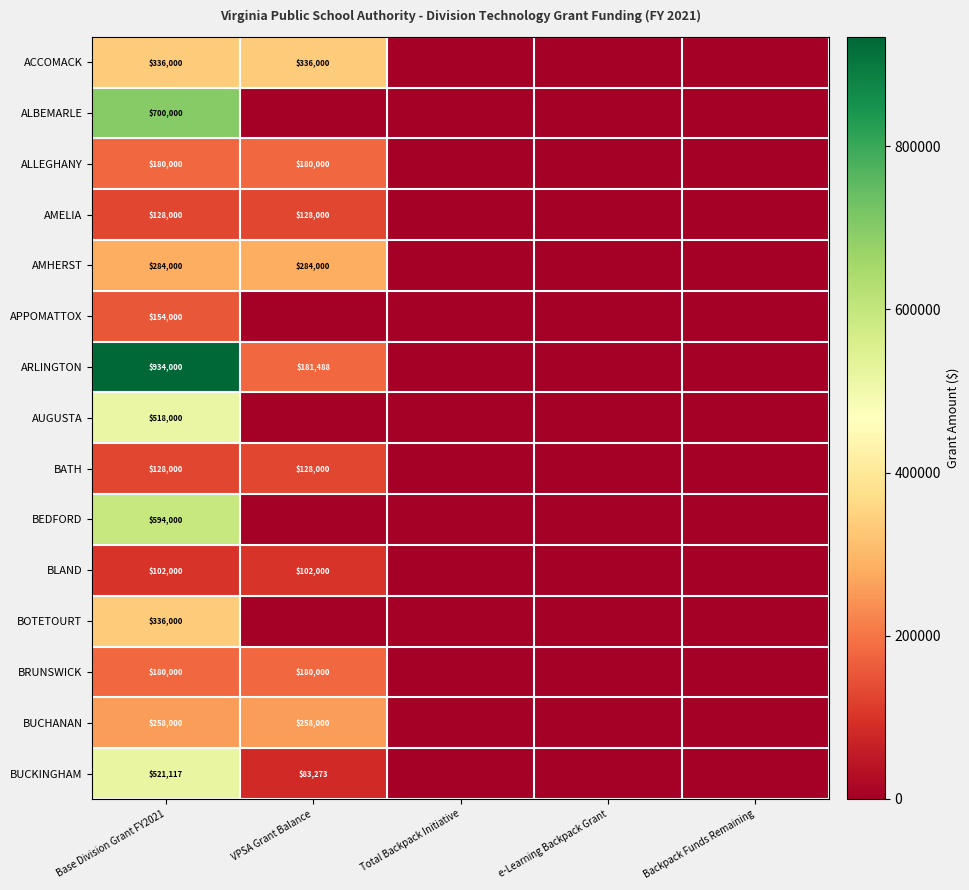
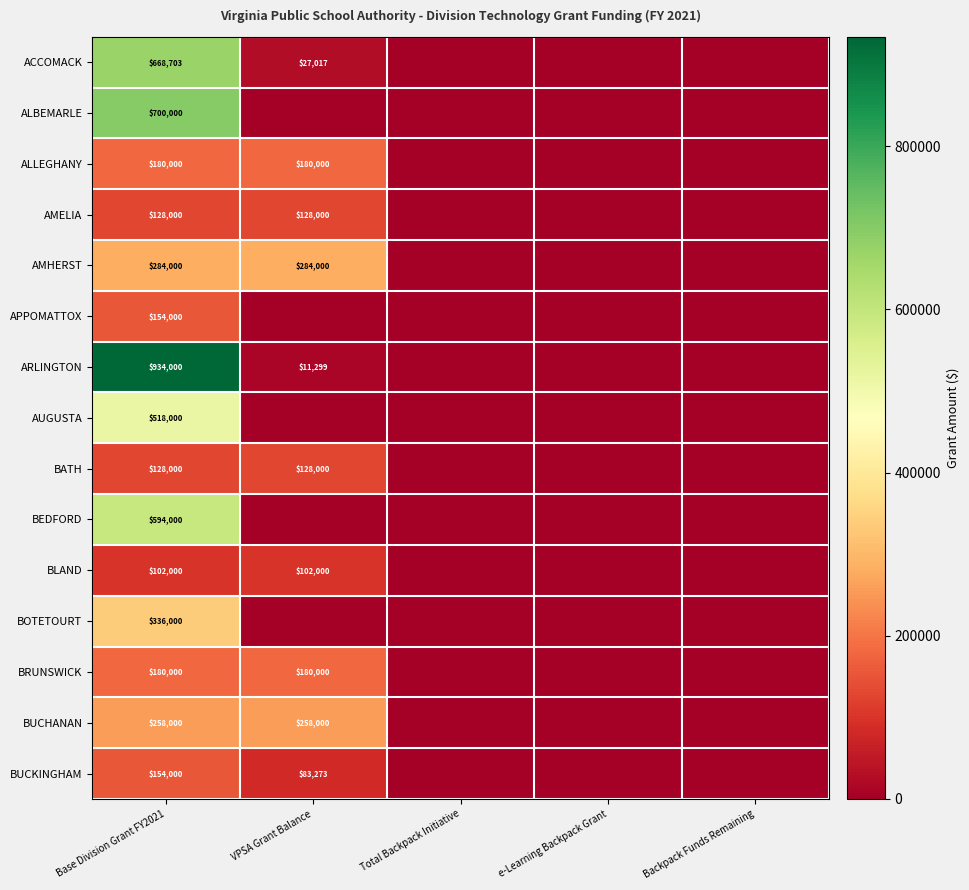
  {
    "ACCOMACK": {
-     "Base Division Grant FY2021": "$336,000",
-     "VPSA Grant Balance": "$336,000"
+     "Base Division Grant FY2021": "$668,703",
+     "VPSA Grant Balance": "$27,017"
    },
    "ALBEMARLE": {
      "Base Division Grant FY2021": "$700,000"
    },
    "ALLEGHANY": {
      "Base Division Grant FY2021": "$180,000",
      "VPSA Grant Balance": "$180,000"
    },
    "AMELIA": {
      "Base Division Grant FY2021": "$128,000",
      "VPSA Grant Balance": "$128,000"
    },
    "AMHERST": {
      "Base Division Grant FY2021": "$284,000",
      "VPSA Grant Balance": "$284,000"
    },
    "APPOMATTOX": {
      "Base Division Grant FY2021": "$154,000"
    },
    "ARLINGTON": {
      "Base Division Grant FY2021": "$934,000",
-     "VPSA Grant Balance": "$181,488"
+     "VPSA Grant Balance": "$11,299"
    },
    "AUGUSTA": {
      "Base Division Grant FY2021": "$518,000"
    },
    "BATH": {
      "Base Division Grant FY2021": "$128,000",
      "VPSA Grant Balance": "$128,000"
    },
    "BEDFORD": {
      "Base Division Grant FY2021": "$594,000"
    },
    "BLAND": {
      "Base Division Grant FY2021": "$102,000",
      "VPSA Grant Balance": "$102,000"
    },
    "BOTETOURT": {
      "Base Division Grant FY2021": "$336,000"
    },
    "BRUNSWICK": {
      "Base Division Grant FY2021": "$180,000",
      "VPSA Grant Balance": "$180,000"
    },
    "BUCHANAN": {
      "Base Division Grant FY2021": "$258,000",
      "VPSA Grant Balance": "$258,000"
    },
    "BUCKINGHAM": {
-     "Base Division Grant FY2021": "$521,117",
+     "Base Division Grant FY2021": "$154,000",
      "VPSA Grant Balance": "$83,273"
    }
  }
